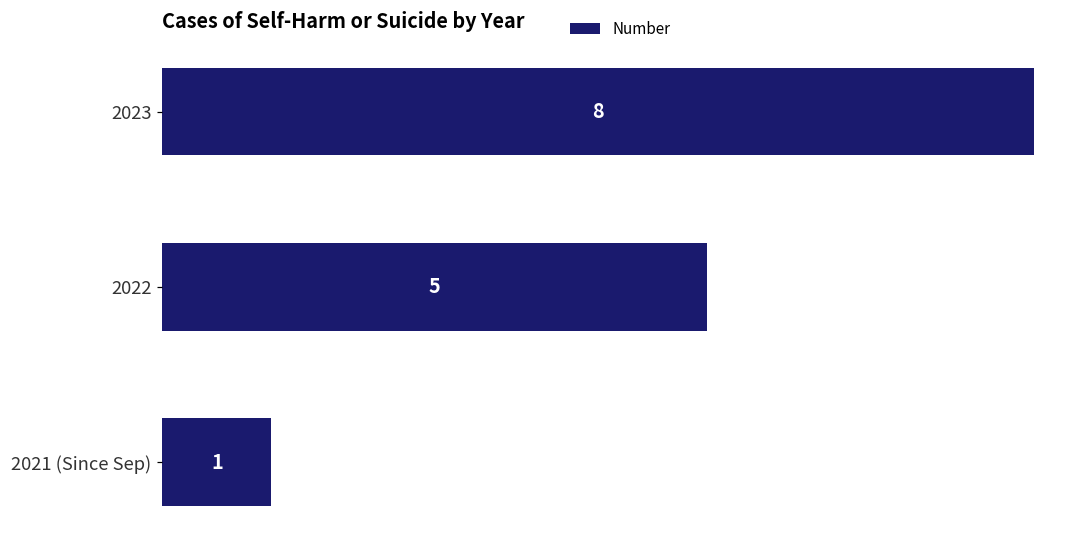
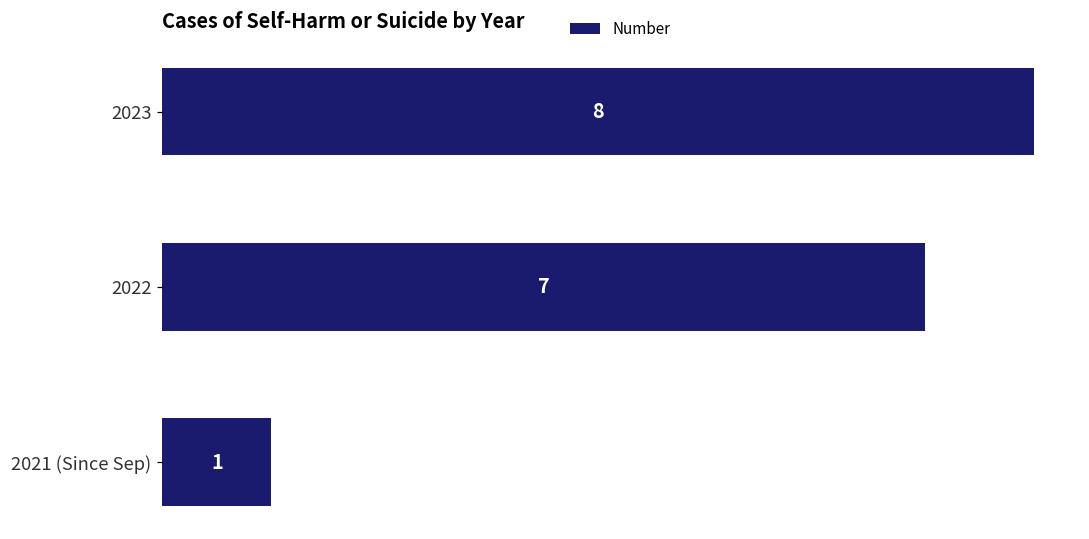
  {
    "2023": 8,
-   "2022": 5,
+   "2022": 7,
    "2021 (Since Sep)": 1
  }
